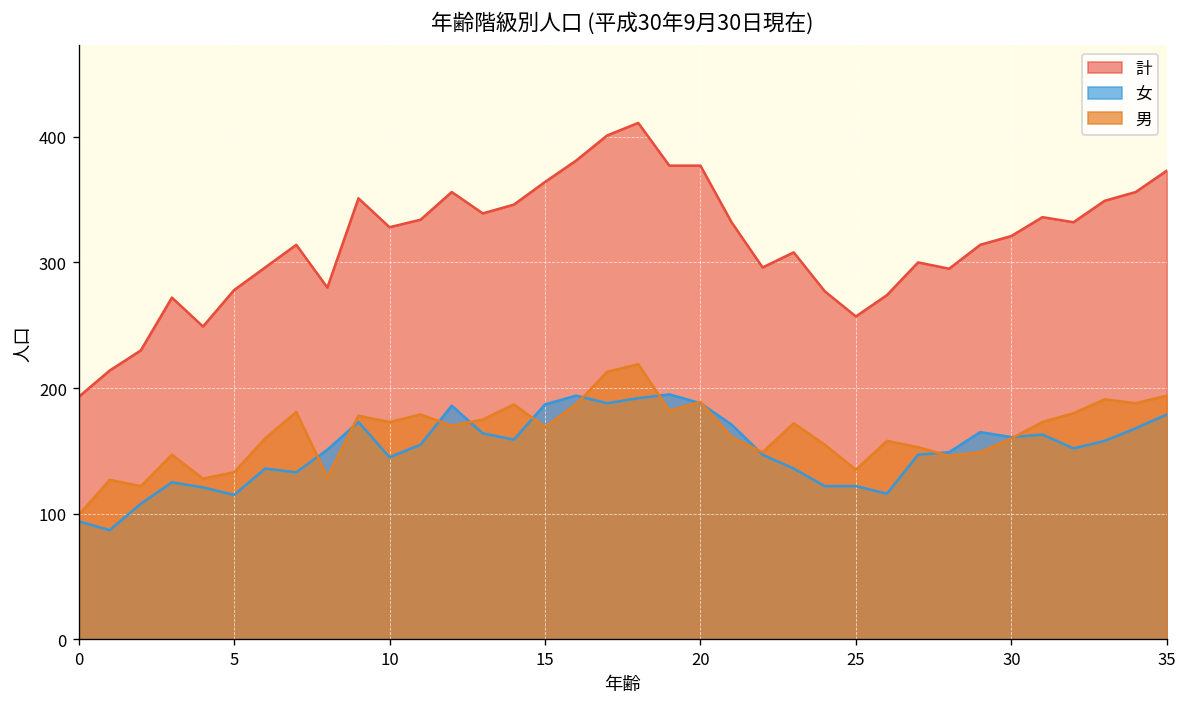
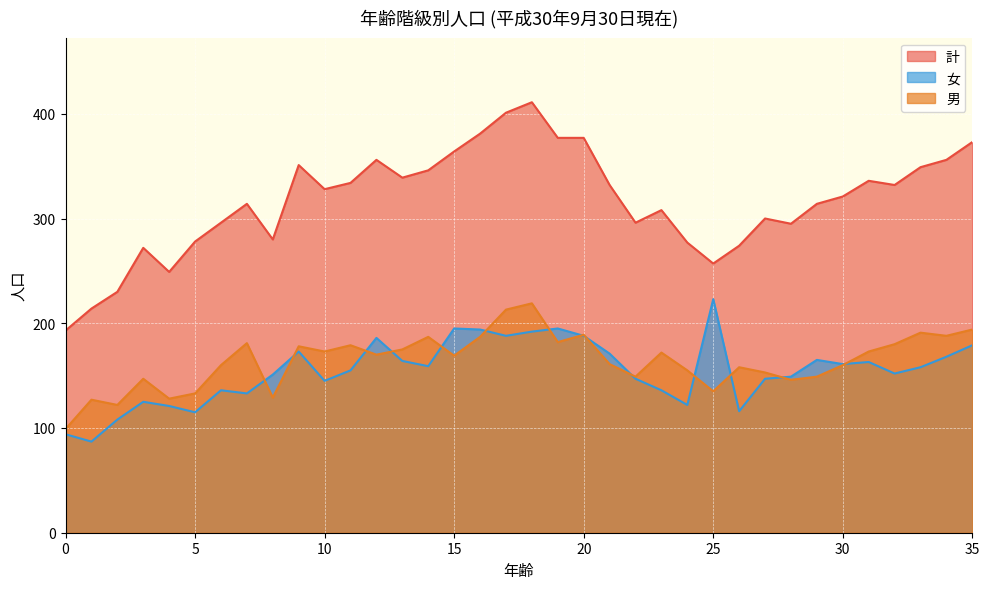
  {
    "女": {
      "0": 94,
      "5": 115,
      "10": 145,
-     "15": 187,
-     "25": 122,
+     "15": 195,
+     "25": 223,
      "35": 179
    }
  }
